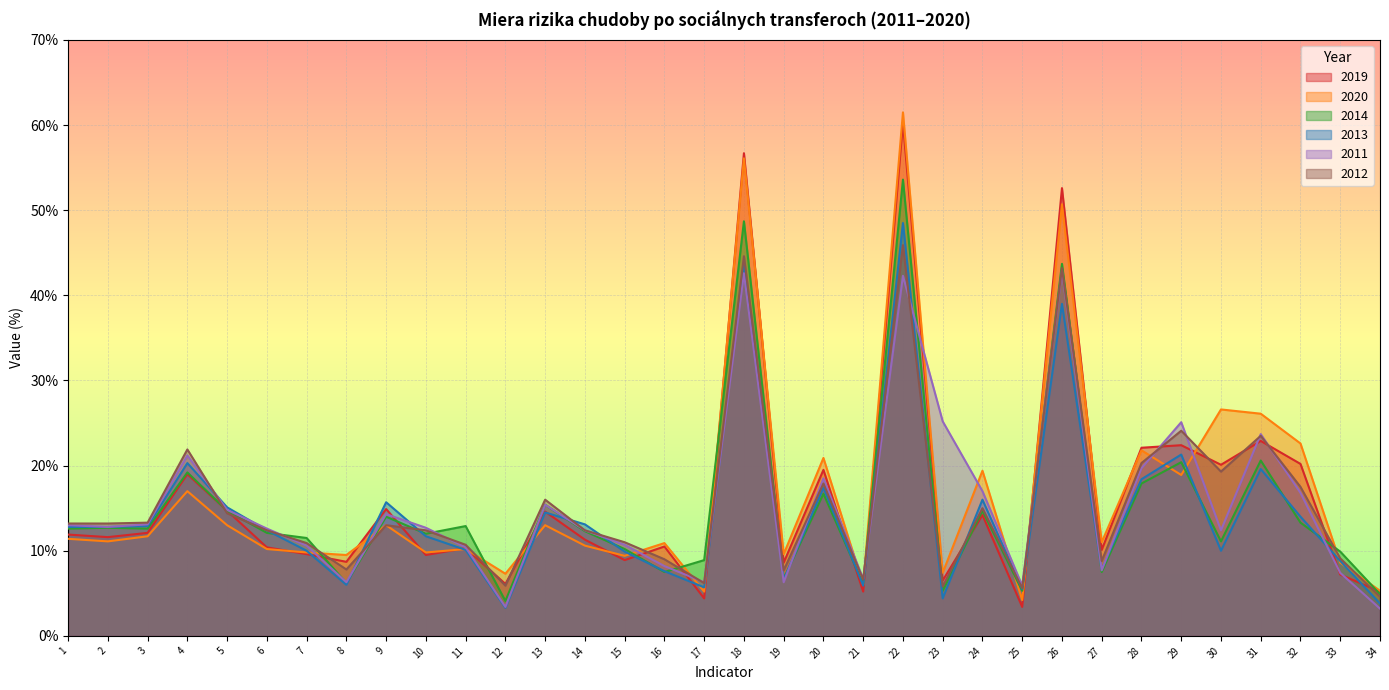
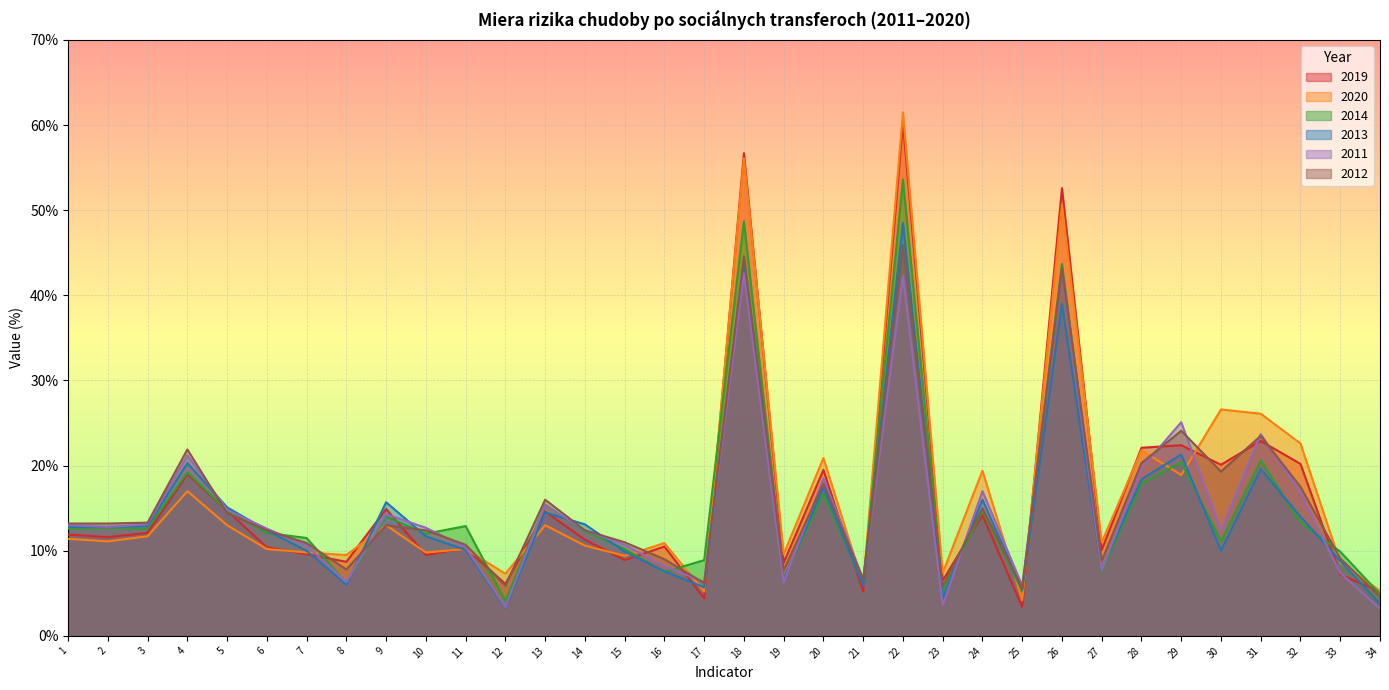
  {
    "2019": {
      "1": "12%",
      "2": "12%",
      "3": "12%",
      "8": "9%",
      "9": "15%",
      "14": "11%",
      "15": "9%",
      "16": "11%",
      "17": "4%",
      "18": "57%",
      "19": "9%",
      "20": "20%",
      "21": "5%",
      "22": "60%",
      "23": "7%",
      "24": "14%",
      "25": "3%",
      "26": "53%",
      "27": "10%",
      "28": "22%",
      "29": "22%",
      "30": "20%",
      "31": "23%",
      "32": "20%"
    },
    "2020": {
      "1": "11%",
      "2": "11%",
      "3": "12%",
      "4": "17%",
      "5": "13%",
      "8": "10%",
      "12": "7%",
      "13": "13%",
      "14": "11%",
      "15": "9%",
      "16": "11%",
      "17": "5%",
      "18": "56%",
      "19": "10%",
      "20": "21%",
      "22": "62%",
      "23": "7%",
      "24": "19%",
      "25": "4%",
      "26": "51%",
      "27": "11%",
      "28": "22%",
      "29": "19%",
      "30": "27%",
      "31": "26%",
      "32": "23%"
    },
    "2014": {
      "6": "12%",
      "7": "12%",
      "9": "14%",
      "10": "12%",
      "11": "13%",
      "12": "4%",
      "15": "10%",
      "17": "9%",
      "18": "49%",
      "20": "17%",
      "22": "54%",
      "23": "5%",
      "26": "44%",
      "28": "18%",
      "29": "20%",
      "30": "11%",
      "31": "21%",
      "32": "13%",
      "33": "10%"
    },
    "2013": {
      "4": "20%",
      "5": "15%",
      "9": "16%",
      "10": "12%",
      "14": "13%",
      "15": "10%",
      "17": "6%",
      "18": "44%",
      "20": "17%",
      "22": "49%",
      "23": "4%",
      "24": "16%",
      "26": "39%",
      "28": "18%",
      "29": "21%",
      "30": "10%",
      "31": "20%",
      "32": "14%",
      "34": "4%"
    },
    "2011": {
      "4": "21%",
      "9": "14%",
      "15": "11%",
      "16": "8%",
      "18": "43%",
      "20": "19%",
      "22": "42%",
-     "23": "25%",
+     "23": "4%",
      "24": "17%",
      "25": "6%",
      "26": "43%",
      "28": "20%",
      "29": "25%",
      "30": "12%",
      "32": "17%",
      "34": "3%"
    },
    "2012": {
      "2": "13%",
      "4": "22%",
      "5": "14%",
      "8": "8%",
      "13": "16%",
      "15": "11%",
      "16": "9%",
      "18": "45%",
      "19": "8%",
      "20": "18%",
      "22": "46%",
      "23": "6%",
      "26": "43%",
      "27": "9%",
      "28": "20%",
      "29": "24%",
      "30": "19%",
      "32": "18%",
      "33": "9%"
    }
  }
